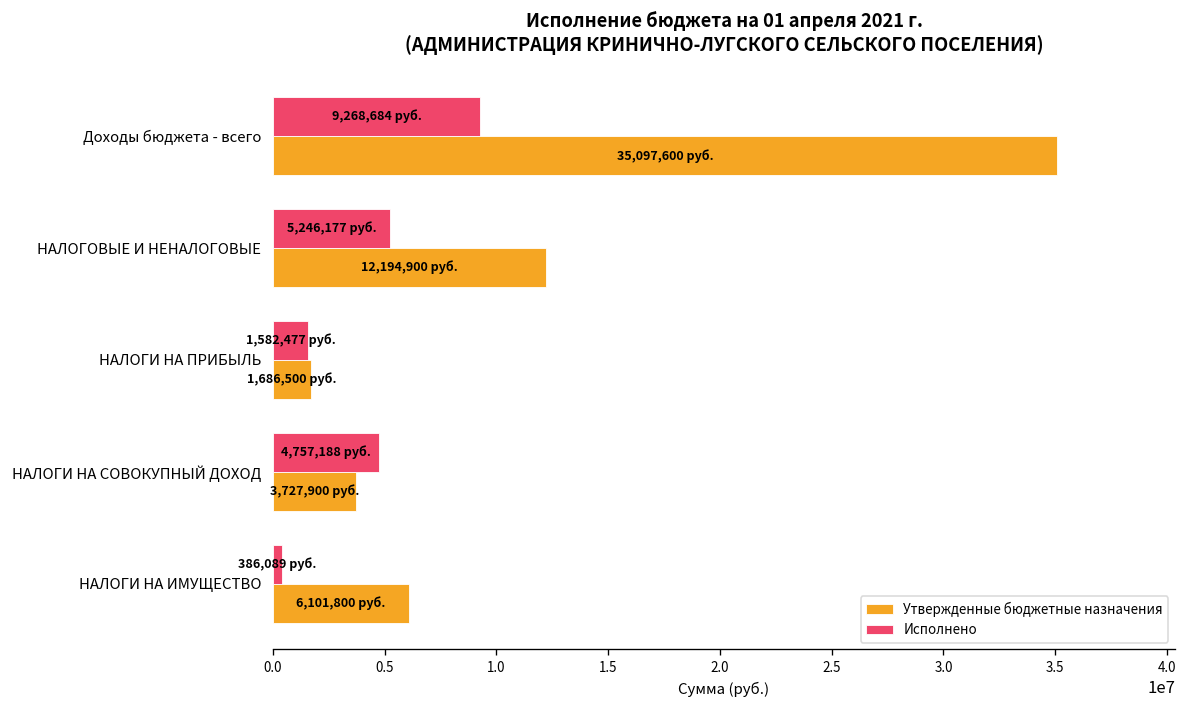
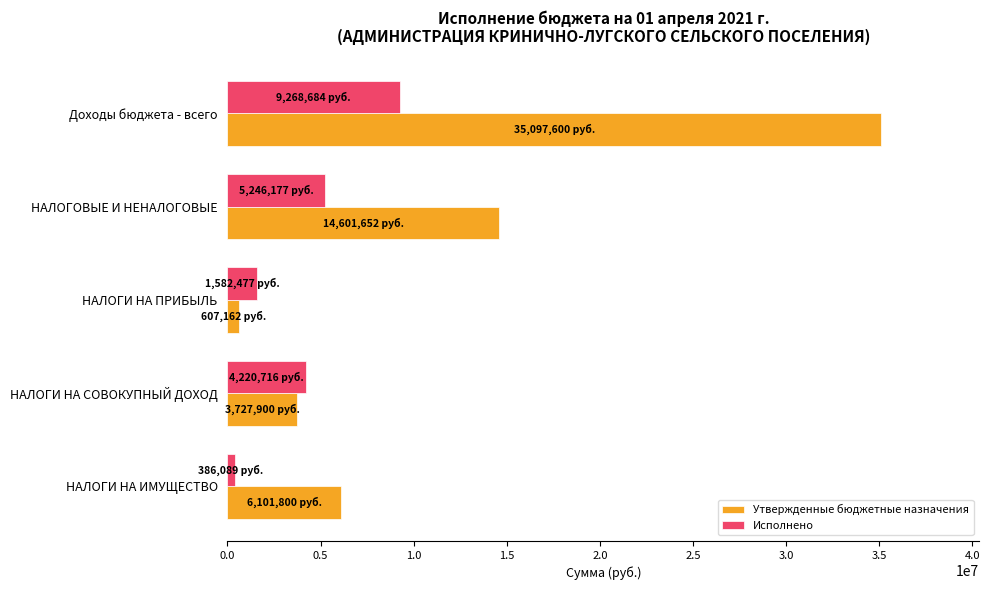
  {
    "Утвержденные бюджетные назначения": {
      "Доходы бюджета - всего": "35,097,600",
-     "НАЛОГОВЫЕ И НЕНАЛОГОВЫЕ": "12,194,900",
-     "НАЛОГИ НА ПРИБЫЛЬ": "1,686,500",
+     "НАЛОГОВЫЕ И НЕНАЛОГОВЫЕ": "14,601,652",
+     "НАЛОГИ НА ПРИБЫЛЬ": "607,162",
      "НАЛОГИ НА СОВОКУПНЫЙ ДОХОД": "3,727,900",
      "НАЛОГИ НА ИМУЩЕСТВО": "6,101,800"
    },
    "Исполнено": {
      "Доходы бюджета - всего": "9,268,684",
      "НАЛОГОВЫЕ И НЕНАЛОГОВЫЕ": "5,246,177",
      "НАЛОГИ НА ПРИБЫЛЬ": "1,582,477",
-     "НАЛОГИ НА СОВОКУПНЫЙ ДОХОД": "4,757,188",
+     "НАЛОГИ НА СОВОКУПНЫЙ ДОХОД": "4,220,716",
      "НАЛОГИ НА ИМУЩЕСТВО": "386,089"
    }
  }
